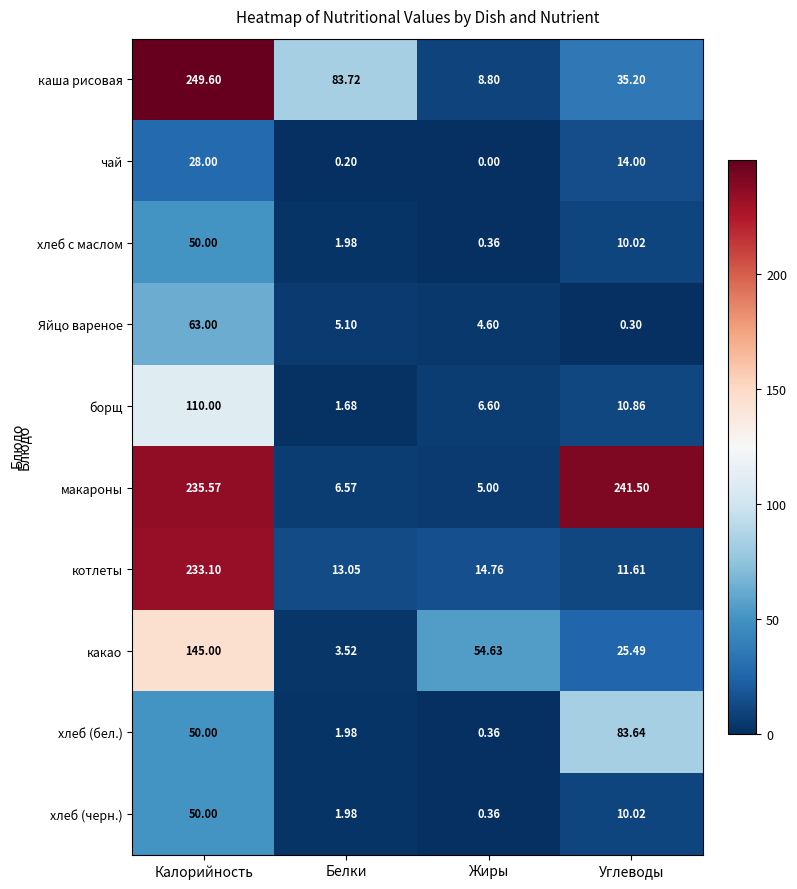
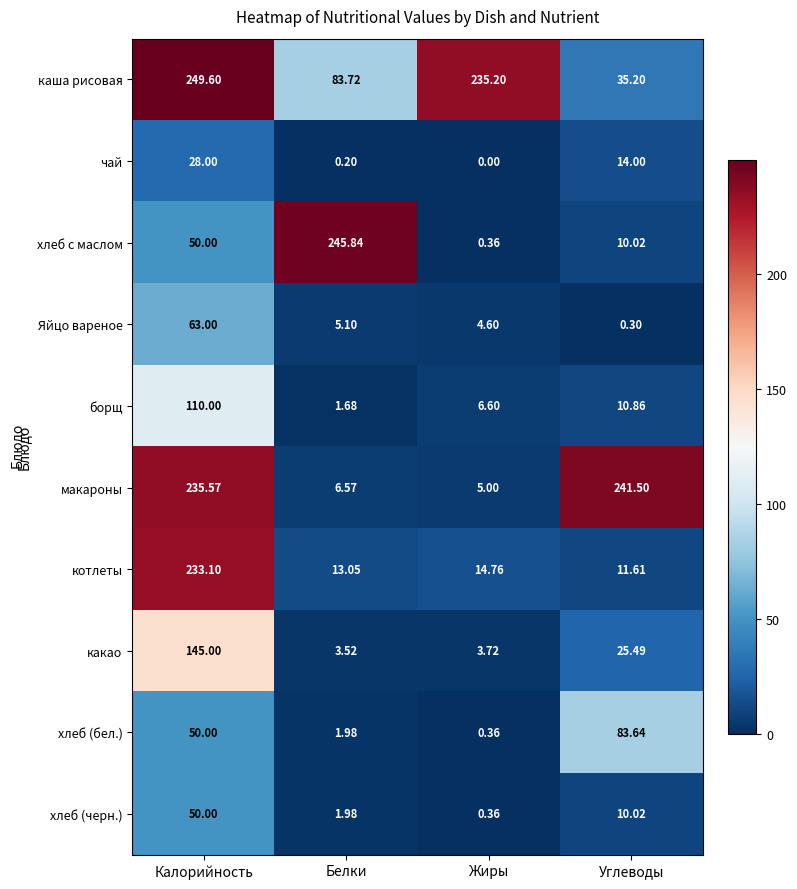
  {
    "каша рисовая": {
      "Калорийность": 249.60,
      "Белки": 83.72,
-     "Жиры": 8.80,
+     "Жиры": 235.20,
      "Углеводы": 35.20
    },
    "чай": {
      "Калорийность": 28.00,
      "Белки": 0.20,
      "Жиры": 0.00,
      "Углеводы": 14.00
    },
    "хлеб с маслом": {
      "Калорийность": 50.00,
-     "Белки": 1.98,
+     "Белки": 245.84,
      "Жиры": 0.36,
      "Углеводы": 10.02
    },
    "Яйцо вареное": {
      "Калорийность": 63.00,
      "Белки": 5.10,
      "Жиры": 4.60,
      "Углеводы": 0.30
    },
    "борщ": {
      "Калорийность": 110.00,
      "Белки": 1.68,
      "Жиры": 6.60,
      "Углеводы": 10.86
    },
    "макароны": {
      "Калорийность": 235.57,
      "Белки": 6.57,
      "Жиры": 5.00,
      "Углеводы": 241.50
    },
    "котлеты": {
      "Калорийность": 233.10,
      "Белки": 13.05,
      "Жиры": 14.76,
      "Углеводы": 11.61
    },
    "какао": {
      "Калорийность": 145.00,
      "Белки": 3.52,
-     "Жиры": 54.63,
+     "Жиры": 3.72,
      "Углеводы": 25.49
    },
    "хлеб (бел.)": {
      "Калорийность": 50.00,
      "Белки": 1.98,
      "Жиры": 0.36,
      "Углеводы": 83.64
    },
    "хлеб (черн.)": {
      "Калорийность": 50.00,
      "Белки": 1.98,
      "Жиры": 0.36,
      "Углеводы": 10.02
    }
  }
